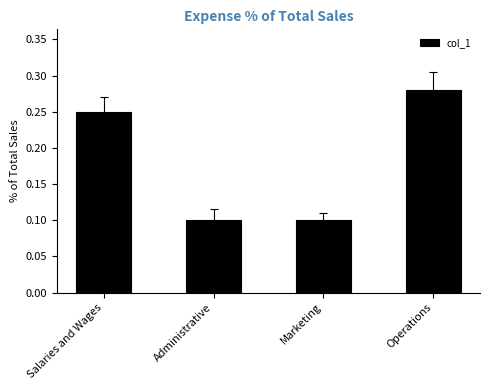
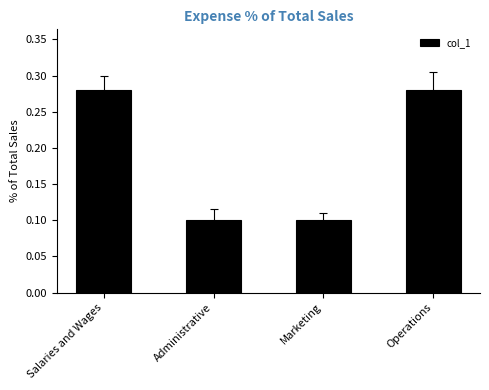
  {
    "col_1": {
-     "Salaries and Wages": 0.25,
+     "Salaries and Wages": 0.28,
      "Administrative": 0.10,
      "Marketing": 0.10,
      "Operations": 0.28
    }
  }
